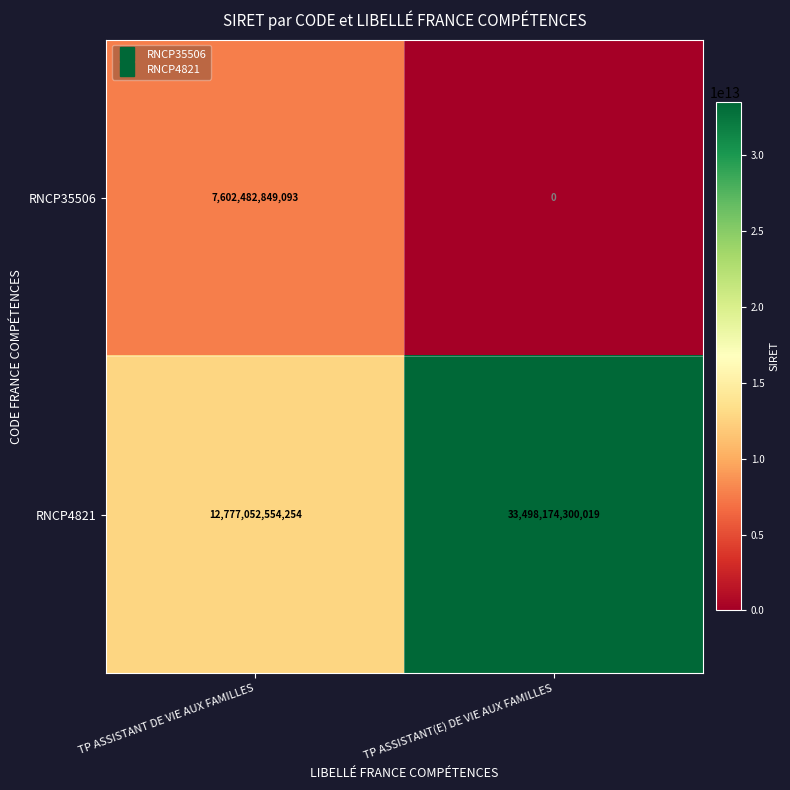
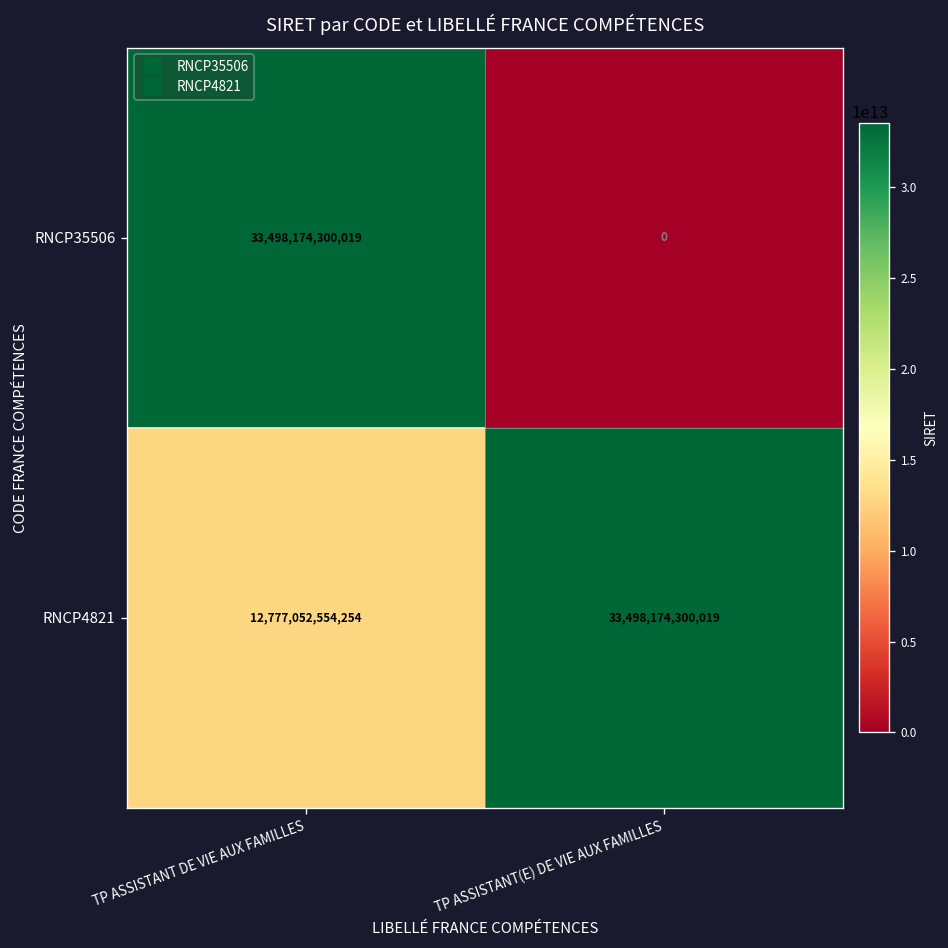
  {
    "RNCP35506": {
-     "TP ASSISTANT DE VIE AUX FAMILLES": "7,602,482,849,093",
+     "TP ASSISTANT DE VIE AUX FAMILLES": "33,498,174,300,019",
      "TP ASSISTANT(E) DE VIE AUX FAMILLES": "0"
    },
    "RNCP4821": {
      "TP ASSISTANT DE VIE AUX FAMILLES": "12,777,052,554,254",
      "TP ASSISTANT(E) DE VIE AUX FAMILLES": "33,498,174,300,019"
    }
  }
